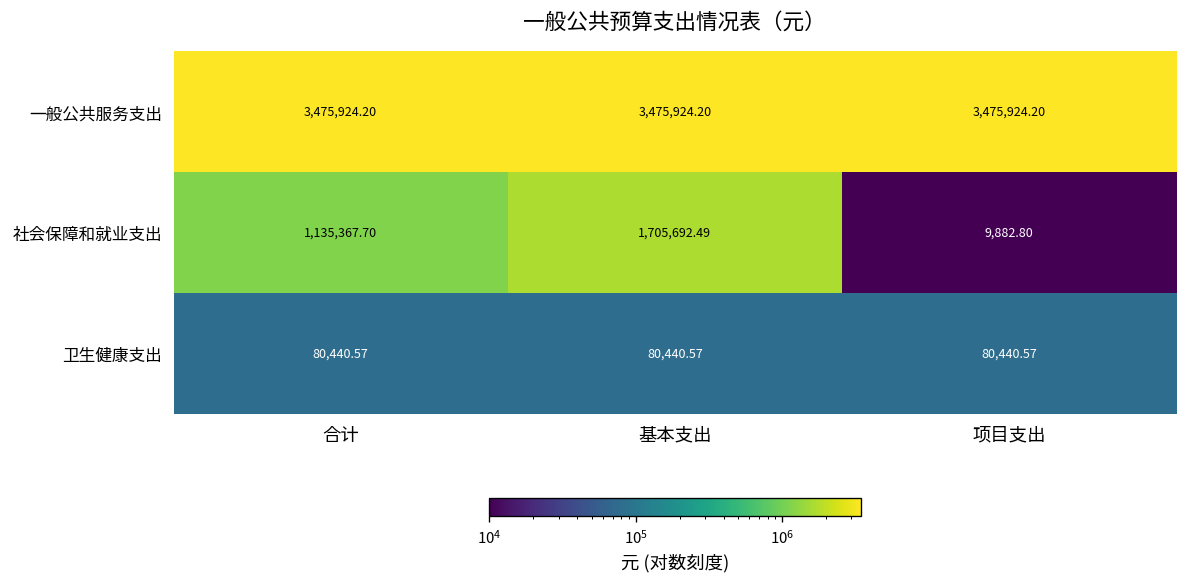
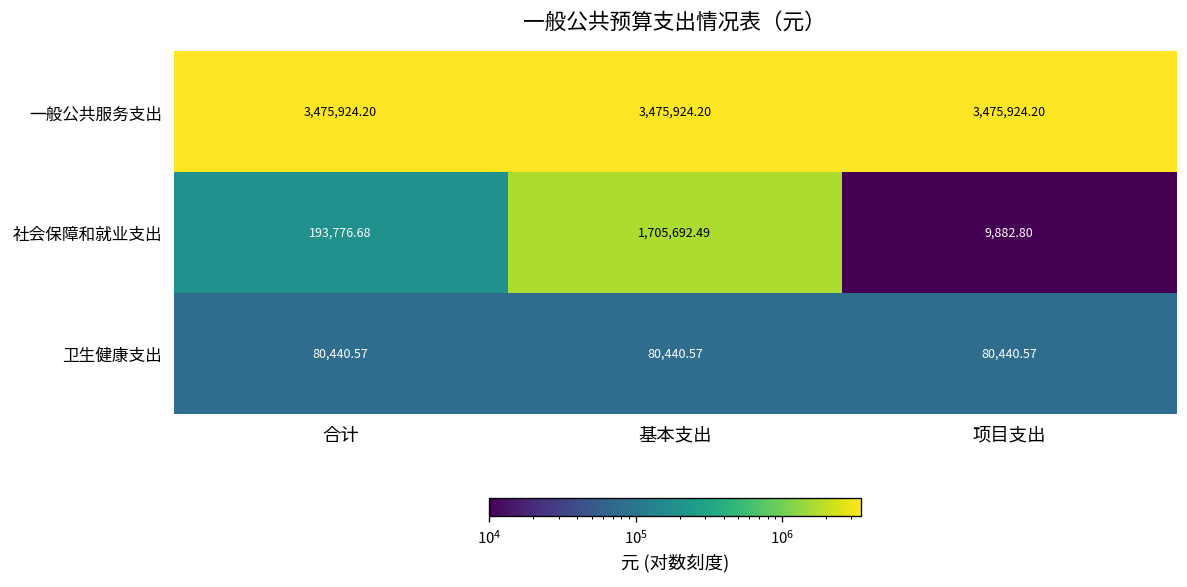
  {
    "一般公共服务支出": {
      "合计": "3,475,924.20",
      "基本支出": "3,475,924.20",
      "项目支出": "3,475,924.20"
    },
    "社会保障和就业支出": {
-     "合计": "1,135,367.70",
+     "合计": "193,776.68",
      "基本支出": "1,705,692.49",
      "项目支出": "9,882.80"
    },
    "卫生健康支出": {
      "合计": "80,440.57",
      "基本支出": "80,440.57",
      "项目支出": "80,440.57"
    }
  }
